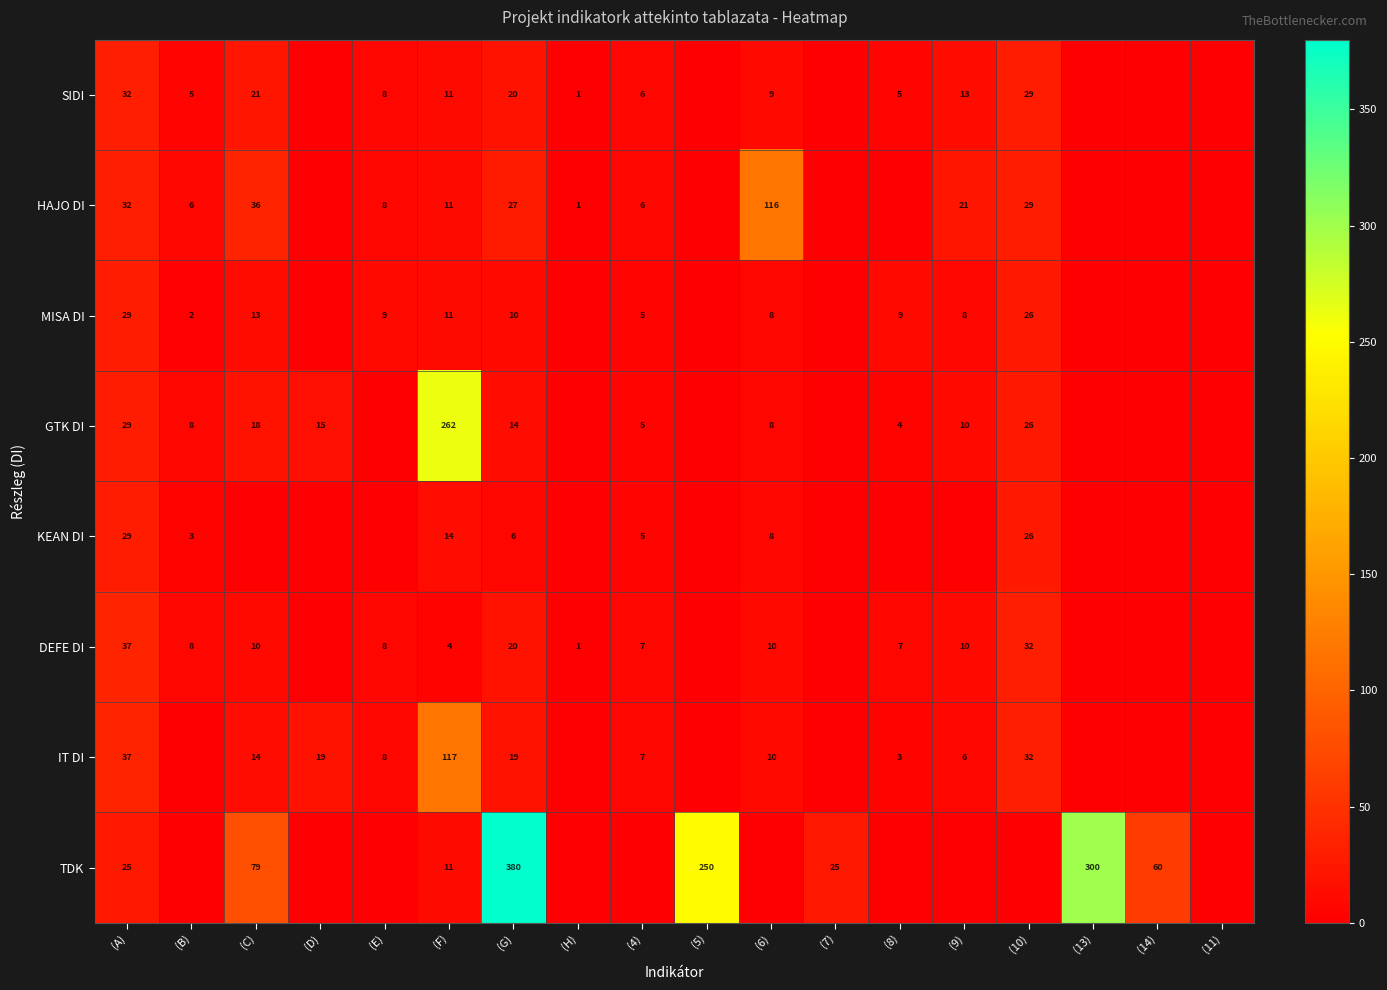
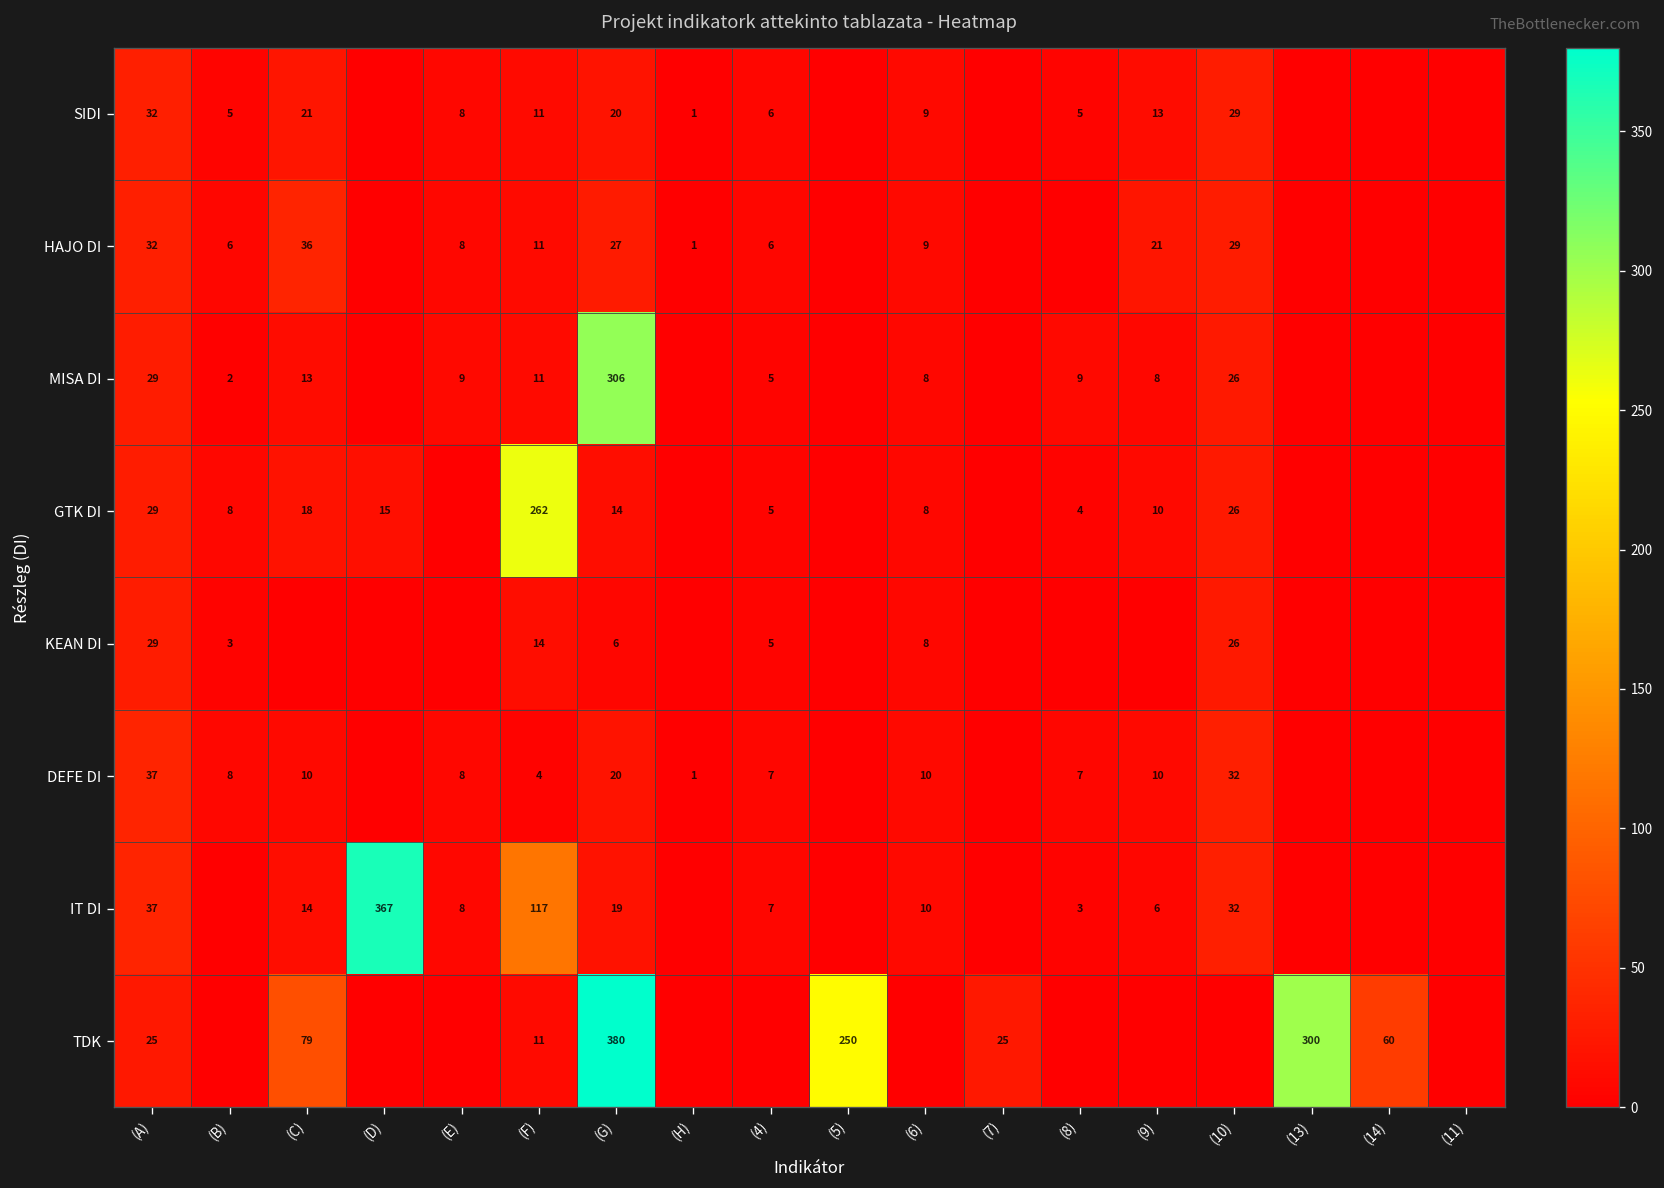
  {
    "SIDI": {
      "(A)": 32,
      "(B)": 5,
      "(C)": 21,
      "(E)": 8,
      "(F)": 11,
      "(G)": 20,
      "(H)": 1,
      "(4)": 6,
      "(6)": 9,
      "(8)": 5,
      "(9)": 13,
      "(10)": 29
    },
    "HAJO DI": {
      "(A)": 32,
      "(B)": 6,
      "(C)": 36,
      "(E)": 8,
      "(F)": 11,
      "(G)": 27,
      "(H)": 1,
      "(4)": 6,
-     "(6)": 116,
+     "(6)": 9,
      "(9)": 21,
      "(10)": 29
    },
    "MISA DI": {
      "(A)": 29,
      "(B)": 2,
      "(C)": 13,
      "(E)": 9,
      "(F)": 11,
-     "(G)": 10,
+     "(G)": 306,
      "(4)": 5,
      "(6)": 8,
      "(8)": 9,
      "(9)": 8,
      "(10)": 26
    },
    "GTK DI": {
      "(A)": 29,
      "(B)": 8,
      "(C)": 18,
      "(D)": 15,
      "(F)": 262,
      "(G)": 14,
      "(4)": 5,
      "(6)": 8,
      "(8)": 4,
      "(9)": 10,
      "(10)": 26
    },
    "KEAN DI": {
      "(A)": 29,
      "(B)": 3,
      "(F)": 14,
      "(G)": 6,
      "(4)": 5,
      "(6)": 8,
      "(10)": 26
    },
    "DEFE DI": {
      "(A)": 37,
      "(B)": 8,
      "(C)": 10,
      "(E)": 8,
      "(F)": 4,
      "(G)": 20,
      "(H)": 1,
      "(4)": 7,
      "(6)": 10,
      "(8)": 7,
      "(9)": 10,
      "(10)": 32
    },
    "IT DI": {
      "(A)": 37,
      "(C)": 14,
-     "(D)": 19,
+     "(D)": 367,
      "(E)": 8,
      "(F)": 117,
      "(G)": 19,
      "(4)": 7,
      "(6)": 10,
      "(8)": 3,
      "(9)": 6,
      "(10)": 32
    },
    "TDK": {
      "(A)": 25,
      "(C)": 79,
      "(F)": 11,
      "(G)": 380,
      "(5)": 250,
      "(7)": 25,
      "(13)": 300,
      "(14)": 60
    }
  }
